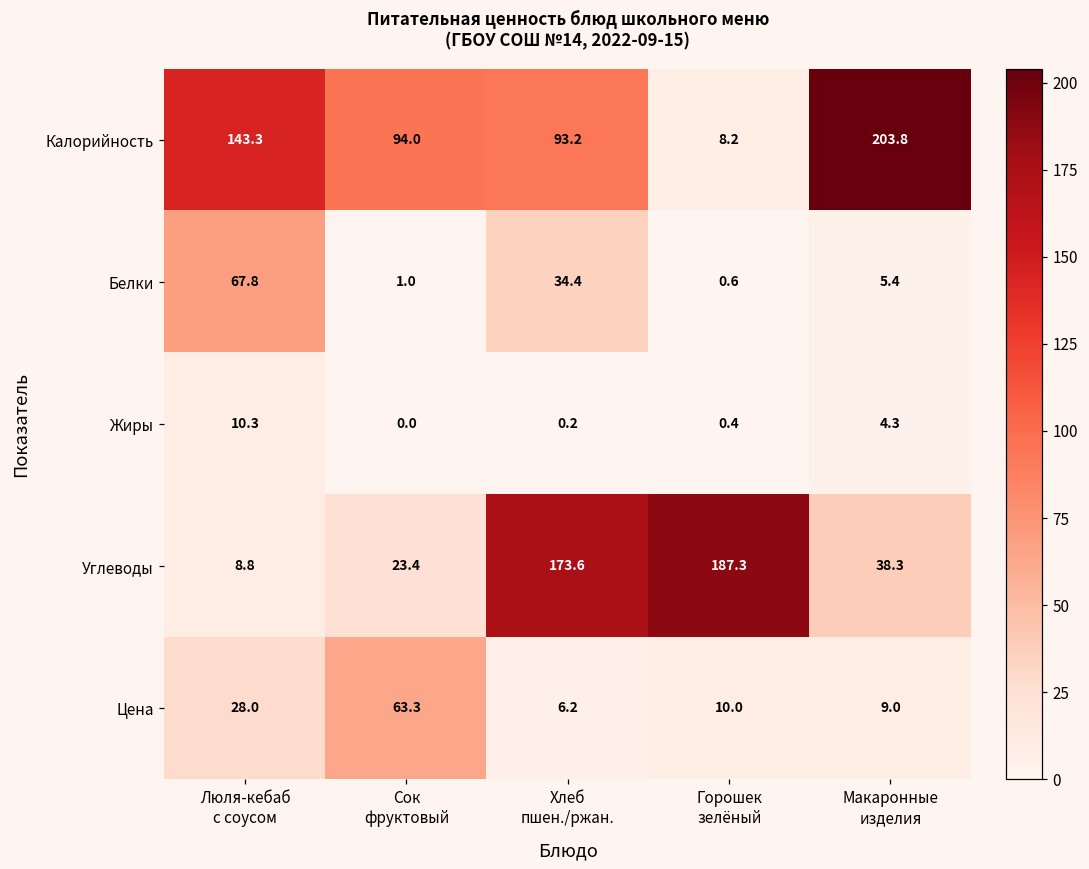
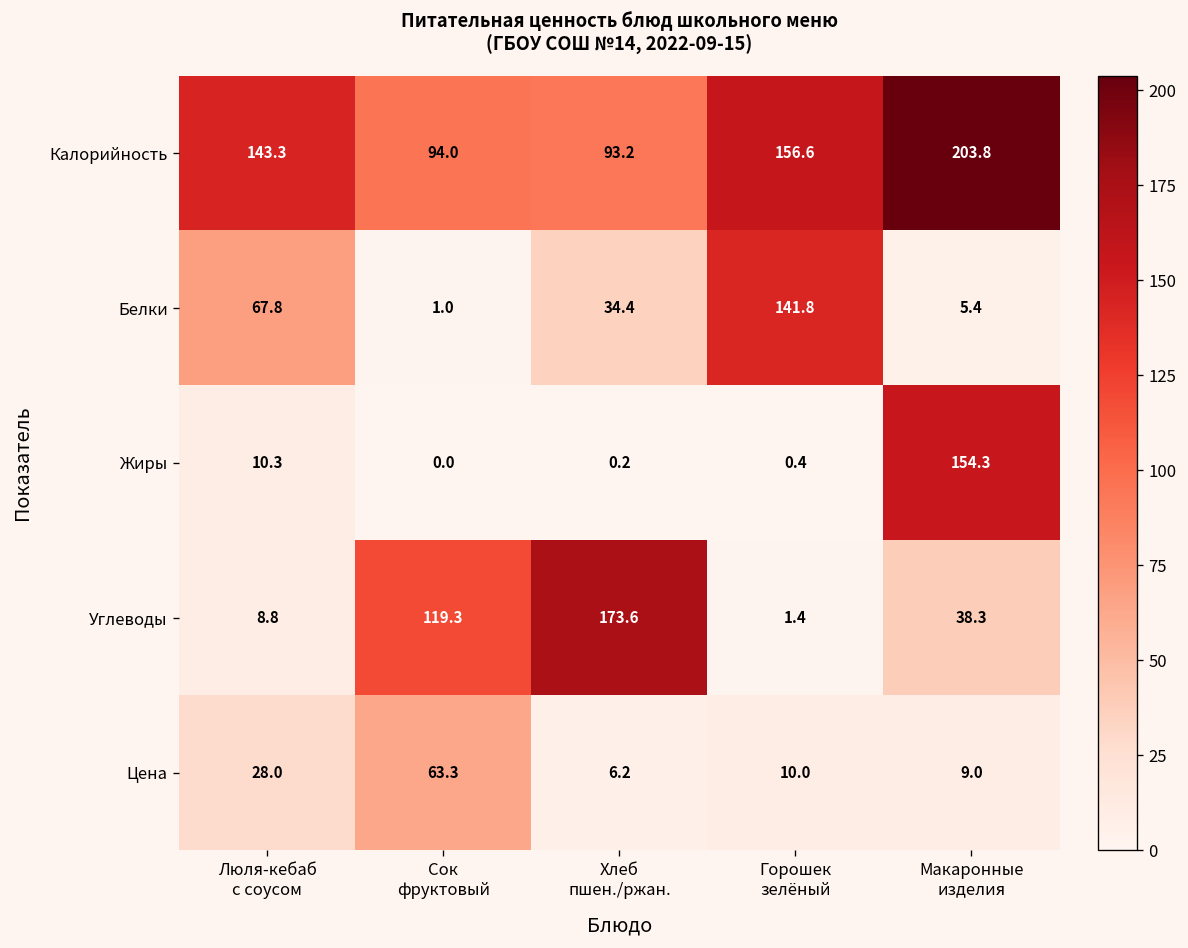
  {
    "Калорийность": {
      "Люля-кебаб с соусом": 143.3,
      "Сок фруктовый": 94.0,
      "Хлеб пшен./ржан.": 93.2,
-     "Горошек зелёный": 8.2,
+     "Горошек зелёный": 156.6,
      "Макаронные изделия": 203.8
    },
    "Белки": {
      "Люля-кебаб с соусом": 67.8,
      "Сок фруктовый": 1.0,
      "Хлеб пшен./ржан.": 34.4,
-     "Горошек зелёный": 0.6,
+     "Горошек зелёный": 141.8,
      "Макаронные изделия": 5.4
    },
    "Жиры": {
      "Люля-кебаб с соусом": 10.3,
      "Сок фруктовый": 0.0,
      "Хлеб пшен./ржан.": 0.2,
      "Горошек зелёный": 0.4,
-     "Макаронные изделия": 4.3
+     "Макаронные изделия": 154.3
    },
    "Углеводы": {
      "Люля-кебаб с соусом": 8.8,
-     "Сок фруктовый": 23.4,
+     "Сок фруктовый": 119.3,
      "Хлеб пшен./ржан.": 173.6,
-     "Горошек зелёный": 187.3,
+     "Горошек зелёный": 1.4,
      "Макаронные изделия": 38.3
    },
    "Цена": {
      "Люля-кебаб с соусом": 28.0,
      "Сок фруктовый": 63.3,
      "Хлеб пшен./ржан.": 6.2,
      "Горошек зелёный": 10.0,
      "Макаронные изделия": 9.0
    }
  }
